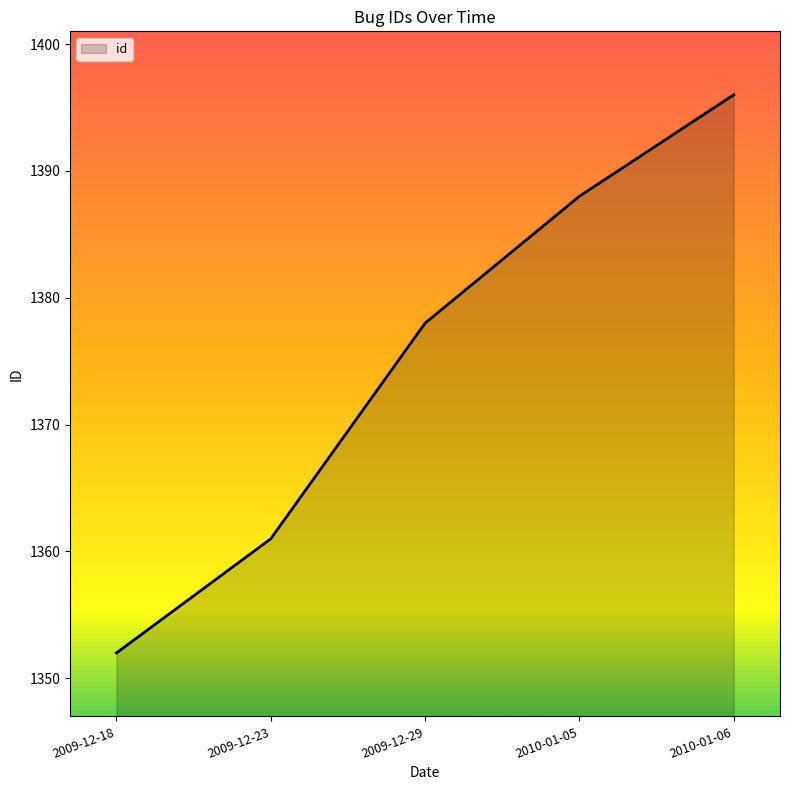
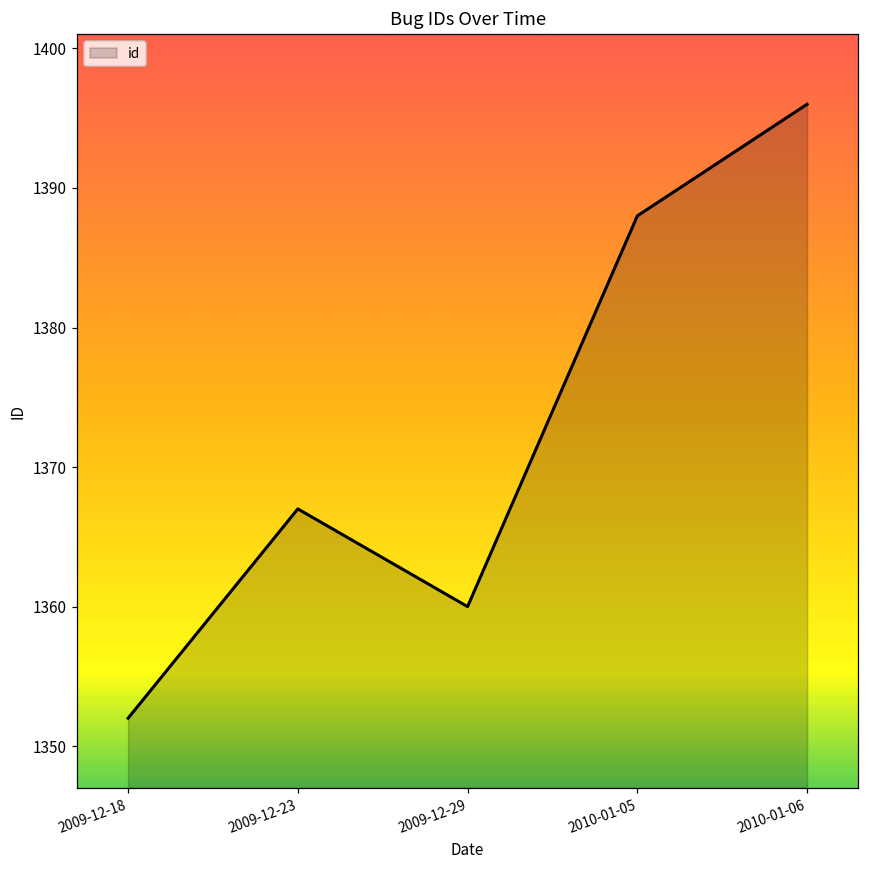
  {
    "2009-12-18": 1352,
-   "2009-12-23": 1361,
-   "2009-12-29": 1378,
+   "2009-12-23": 1367,
+   "2009-12-29": 1360,
    "2010-01-05": 1388,
    "2010-01-06": 1396
  }
